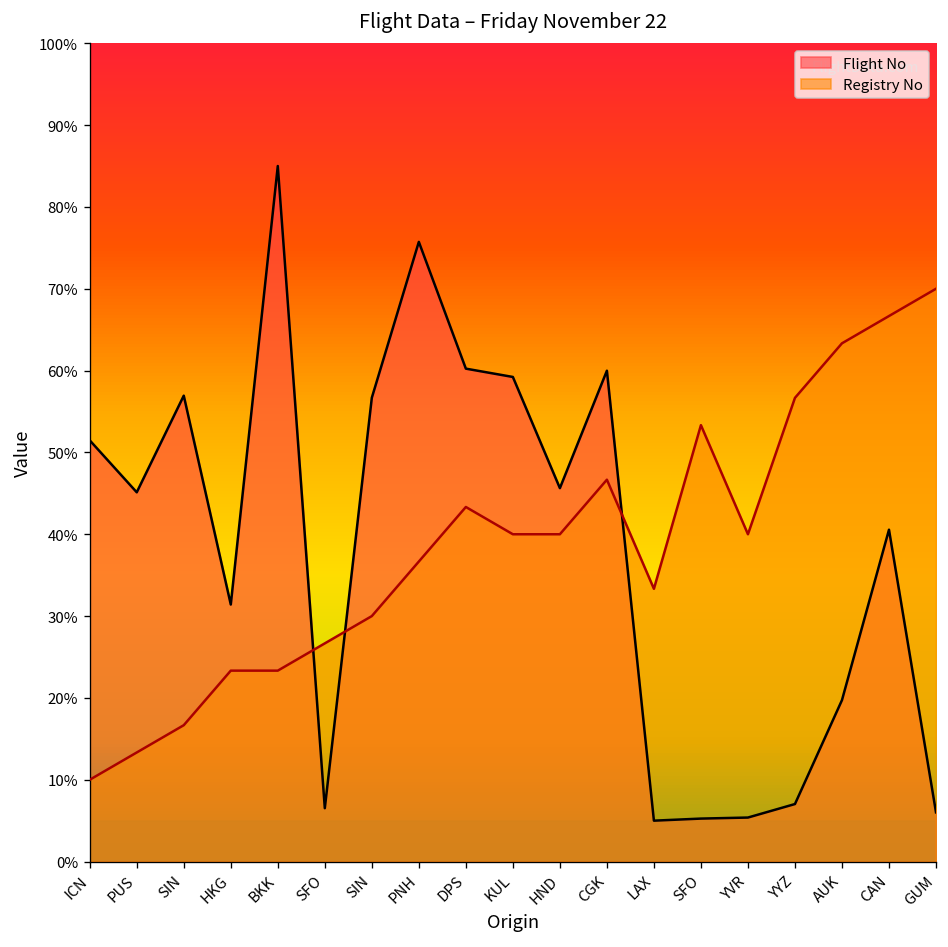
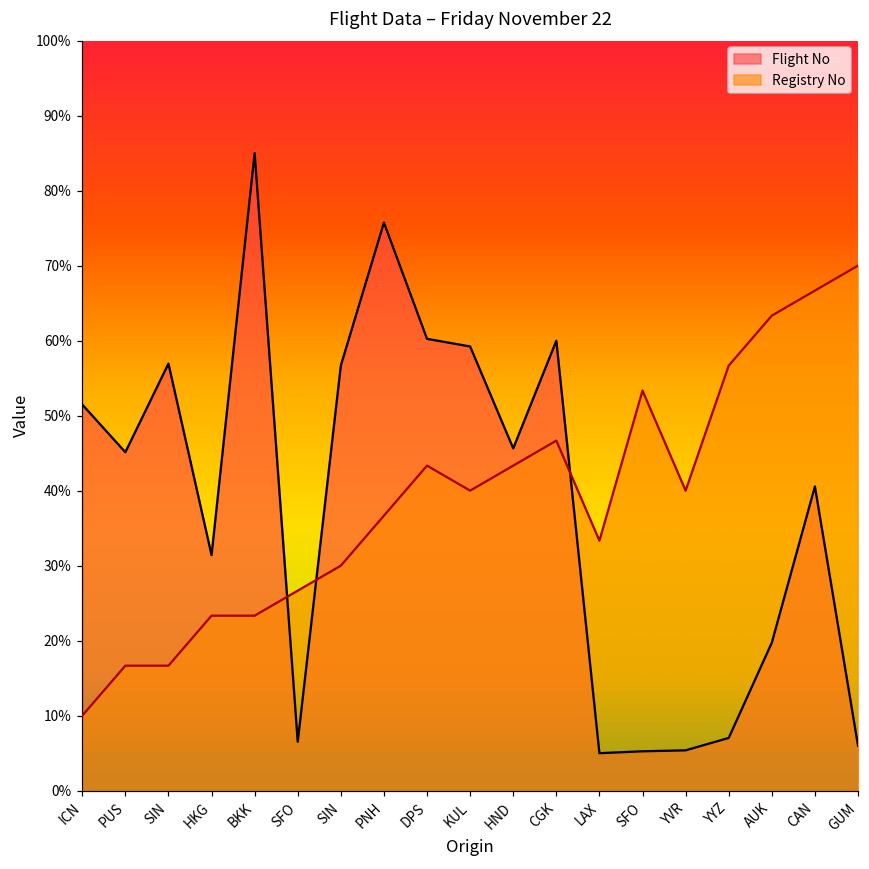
  {
    "Flight No": {
      "ICN": "51%",
      "PUS": "45%",
      "HKG": "31%",
      "BKK": "85%",
      "PNH": "76%",
      "DPS": "60%",
      "KUL": "59%",
      "HND": "46%",
      "CGK": "60%",
      "YVR": "5%",
      "YYZ": "7%",
      "AUK": "20%",
      "CAN": "41%",
      "GUM": "6%"
    },
    "Registry No": {
      "ICN": "10%",
-     "PUS": "13%",
+     "PUS": "17%",
      "HKG": "23%",
      "BKK": "23%",
      "PNH": "37%",
      "DPS": "43%",
      "KUL": "40%",
-     "HND": "40%",
+     "HND": "43%",
      "CGK": "47%",
      "LAX": "33%",
      "YVR": "40%",
      "YYZ": "57%",
      "AUK": "63%",
      "CAN": "67%",
      "GUM": "70%"
    }
  }
